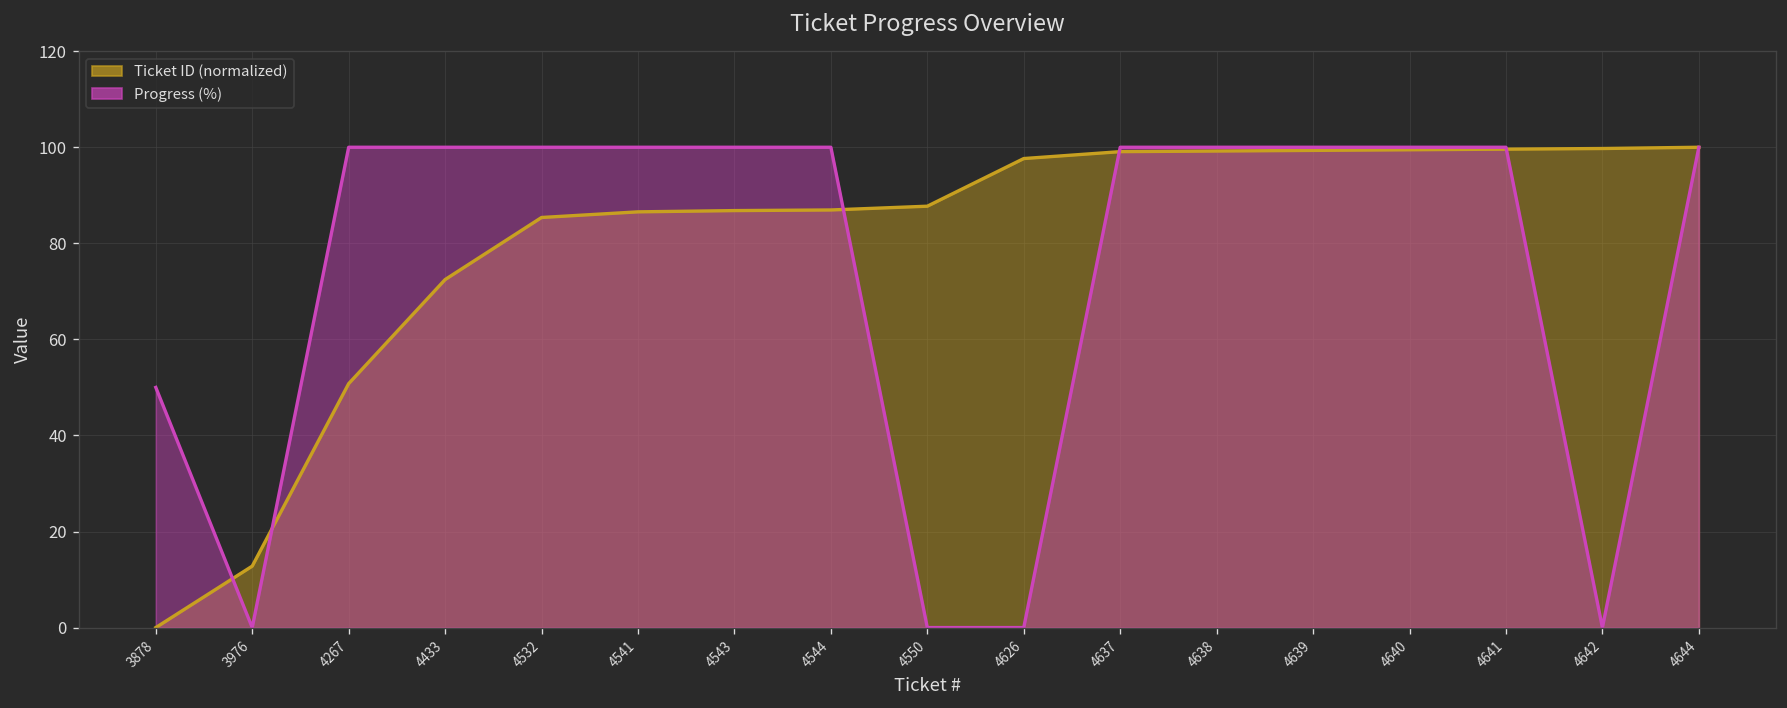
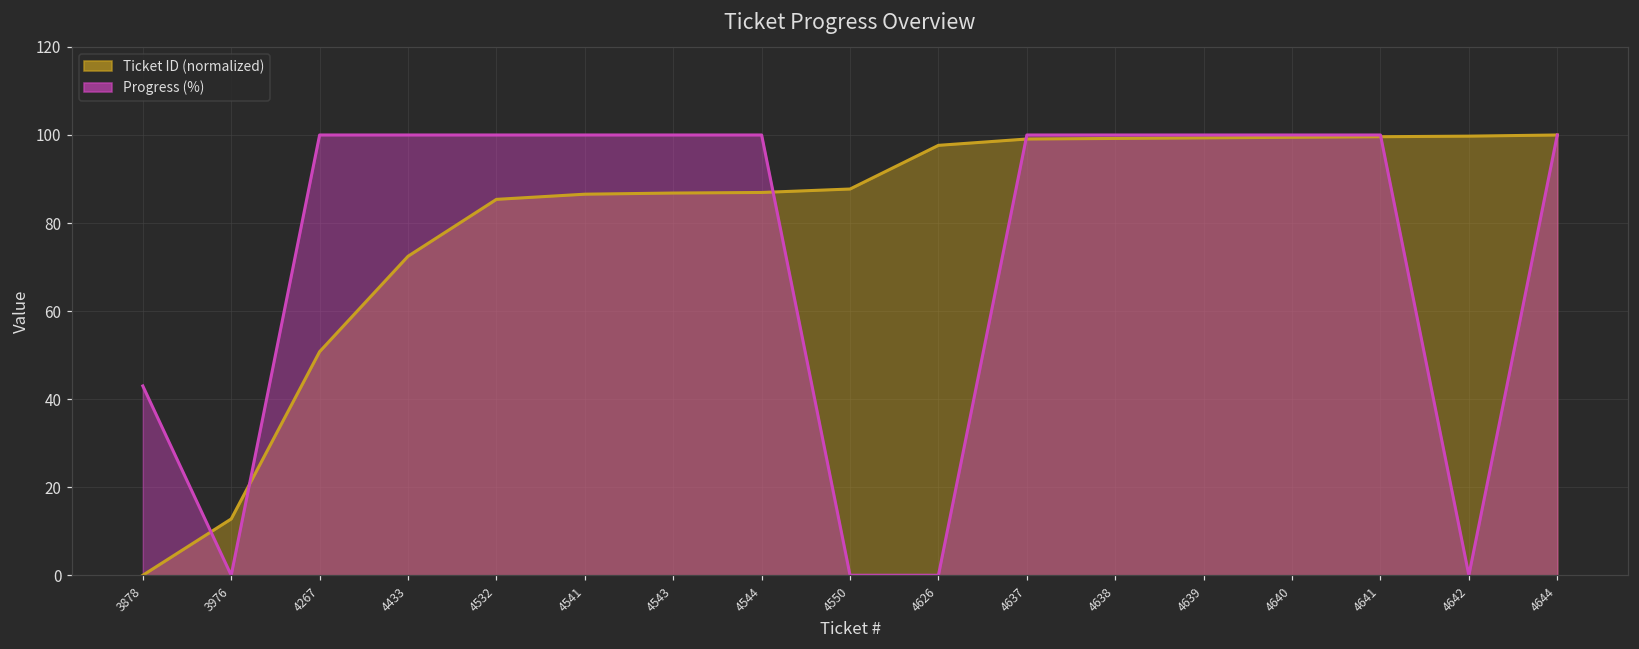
  {
    "Ticket ID (normalized)": {
      "3878": 0,
      "3976": 13,
      "4267": 51,
      "4433": 72,
      "4532": 85,
      "4541": 87,
      "4543": 87,
      "4544": 87,
      "4550": 88,
      "4626": 98,
      "4637": 99,
      "4638": 99,
      "4639": 99,
      "4642": 100
    },
    "Progress (%)": {
-     "3878": 50,
+     "3878": 43,
      "3976": 0,
      "4267": 100,
      "4433": 100,
      "4532": 100,
      "4541": 100,
      "4543": 100,
      "4544": 100,
      "4550": 0,
      "4626": 0,
      "4637": 100,
      "4638": 100,
      "4639": 100,
      "4642": 0
    }
  }
